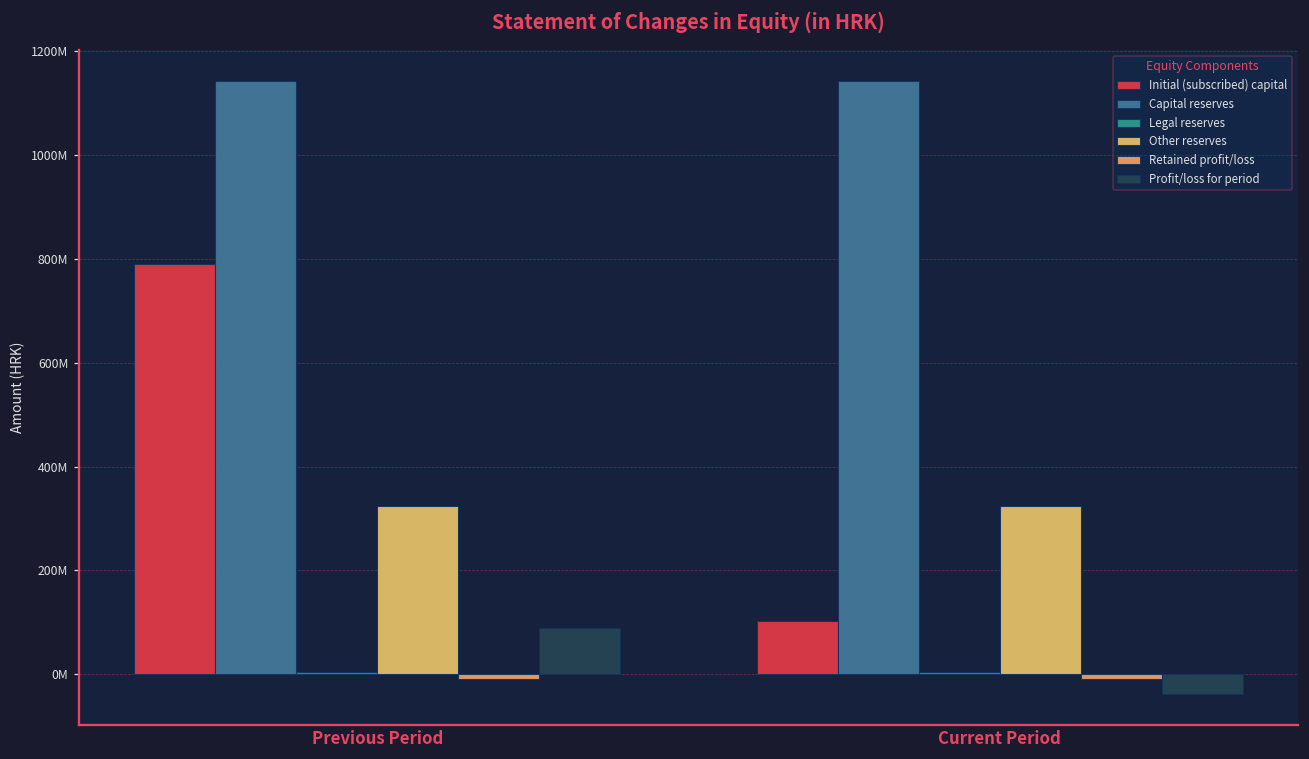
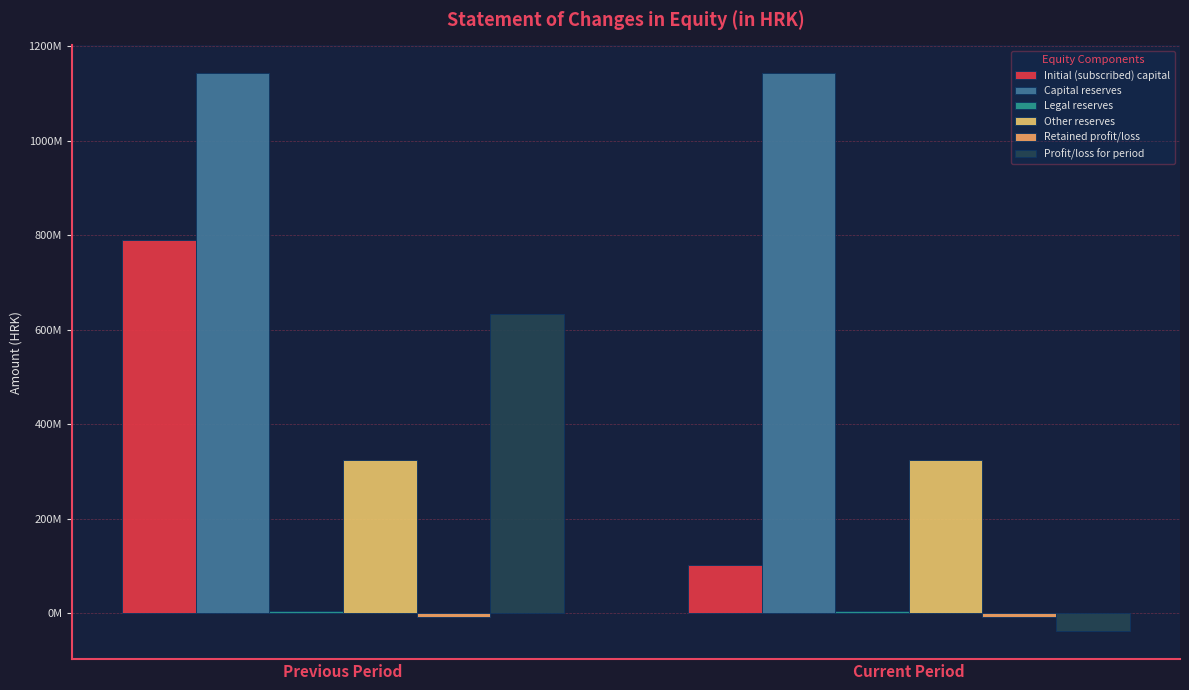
  {
    "Initial (subscribed) capital": {
      "Previous Period": 790000000,
      "Current Period": 100000000
    },
    "Profit/loss for period": {
-     "Previous Period": 90000000,
+     "Previous Period": 630000000,
      "Current Period": -40000000
    }
  }
